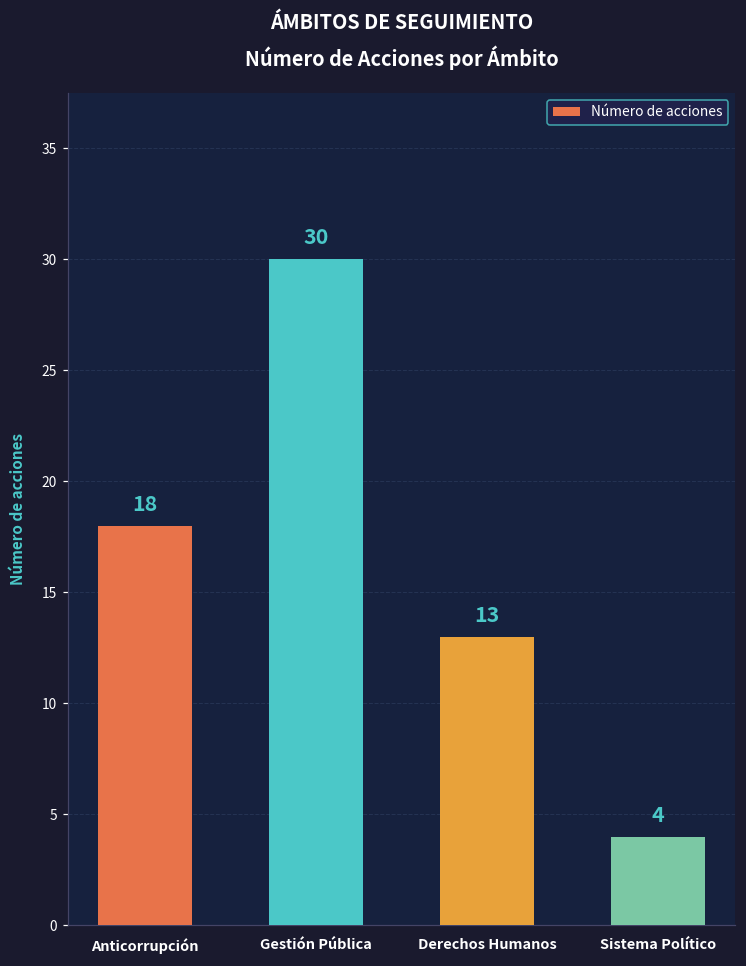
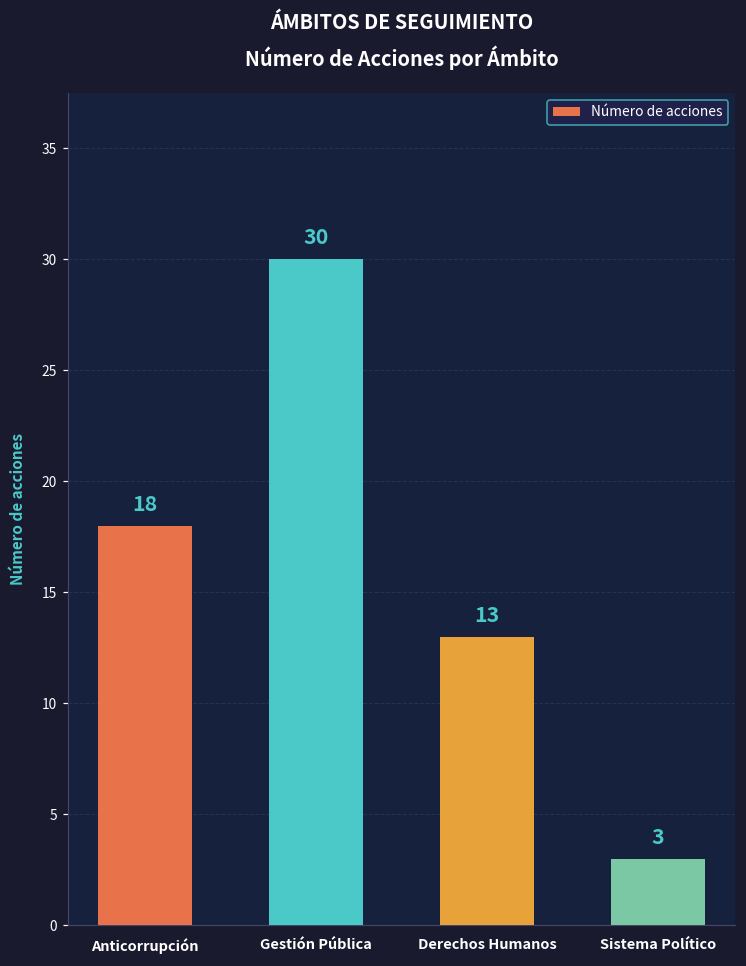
  {
    "Anticorrupción": 18,
    "Gestión Pública": 30,
    "Derechos Humanos": 13,
-   "Sistema Político": 4
+   "Sistema Político": 3
  }
